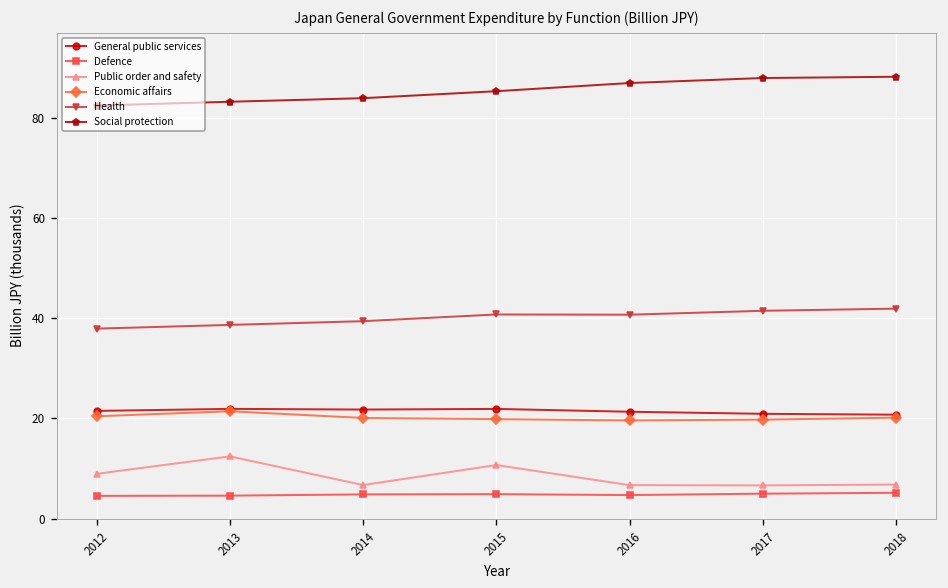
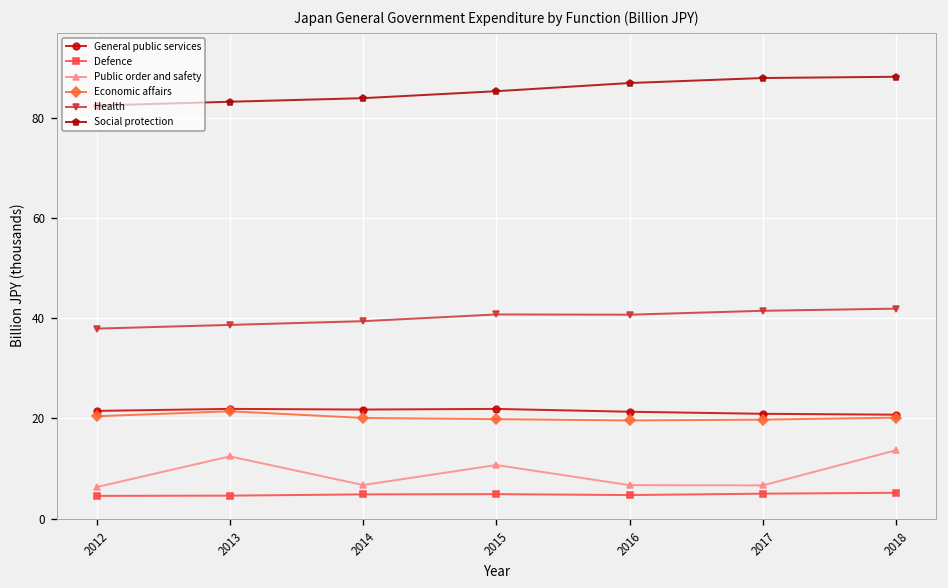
  {
    "Public order and safety": {
-     "2012": 9,
+     "2012": 6,
      "2013": 12,
      "2014": 7,
      "2015": 11,
      "2016": 7,
      "2017": 7,
-     "2018": 7
+     "2018": 14
    }
  }
